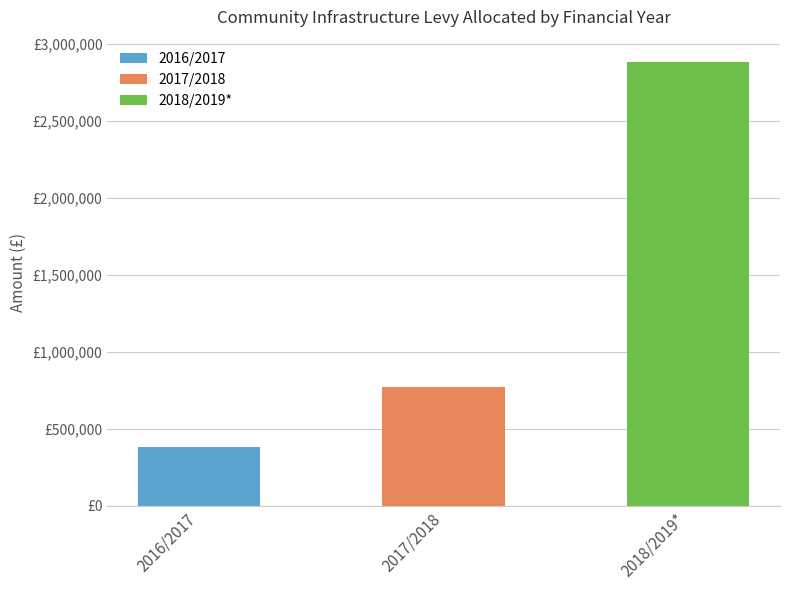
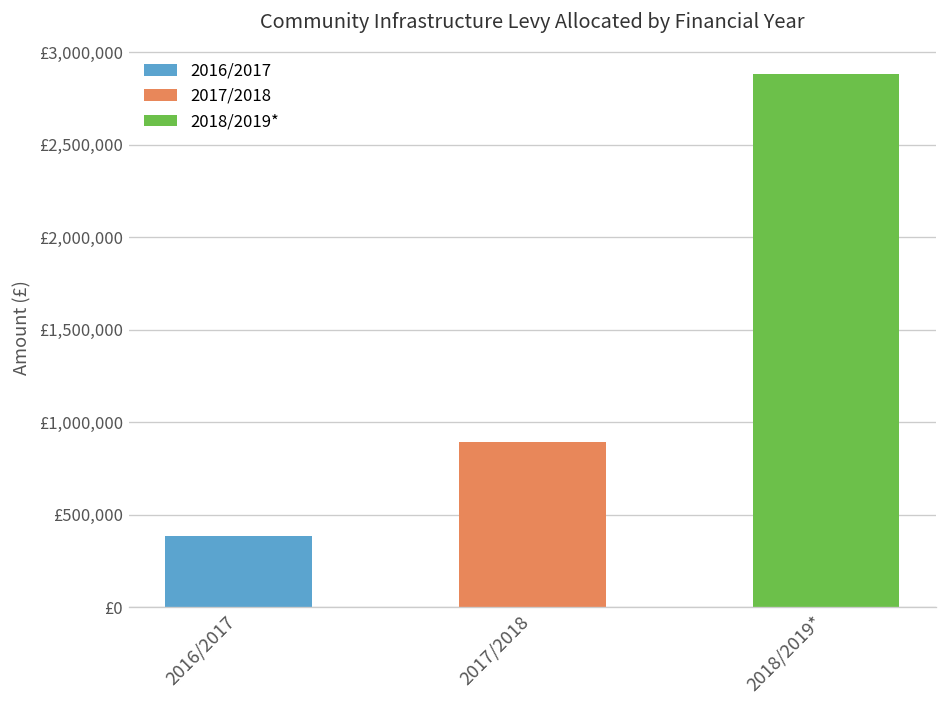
  {
    "2016/2017": "£380,000",
-   "2017/2018": "£770,000",
+   "2017/2018": "£890,000",
    "2018/2019*": "£2,880,000"
  }
